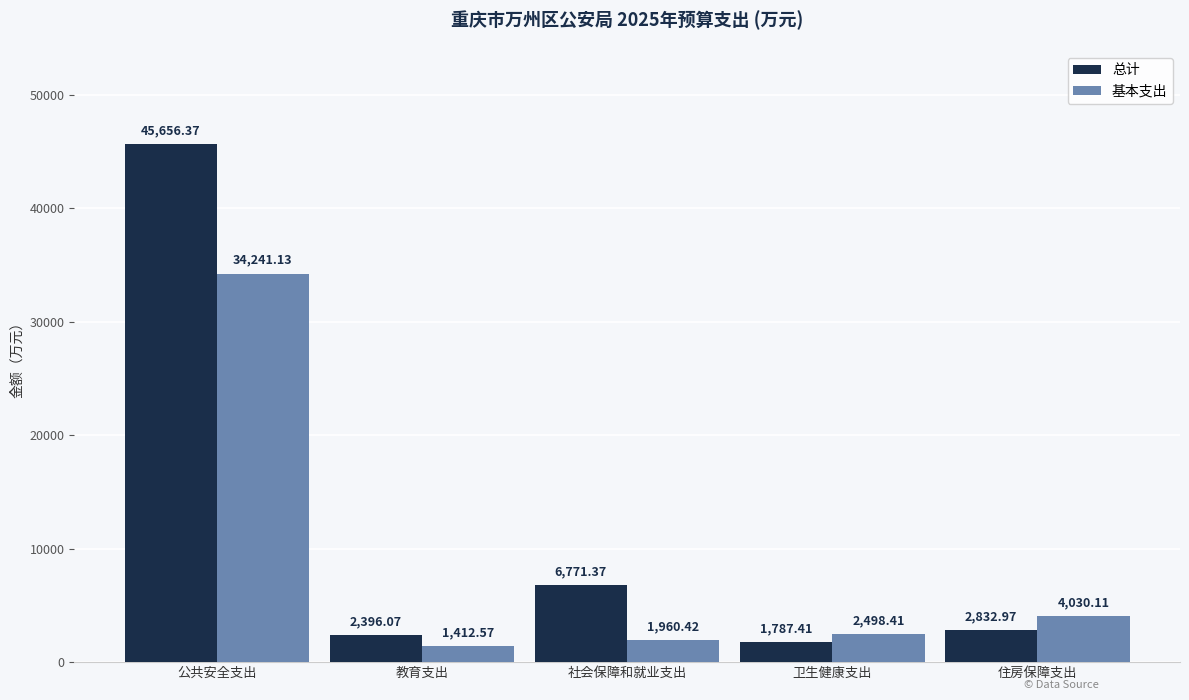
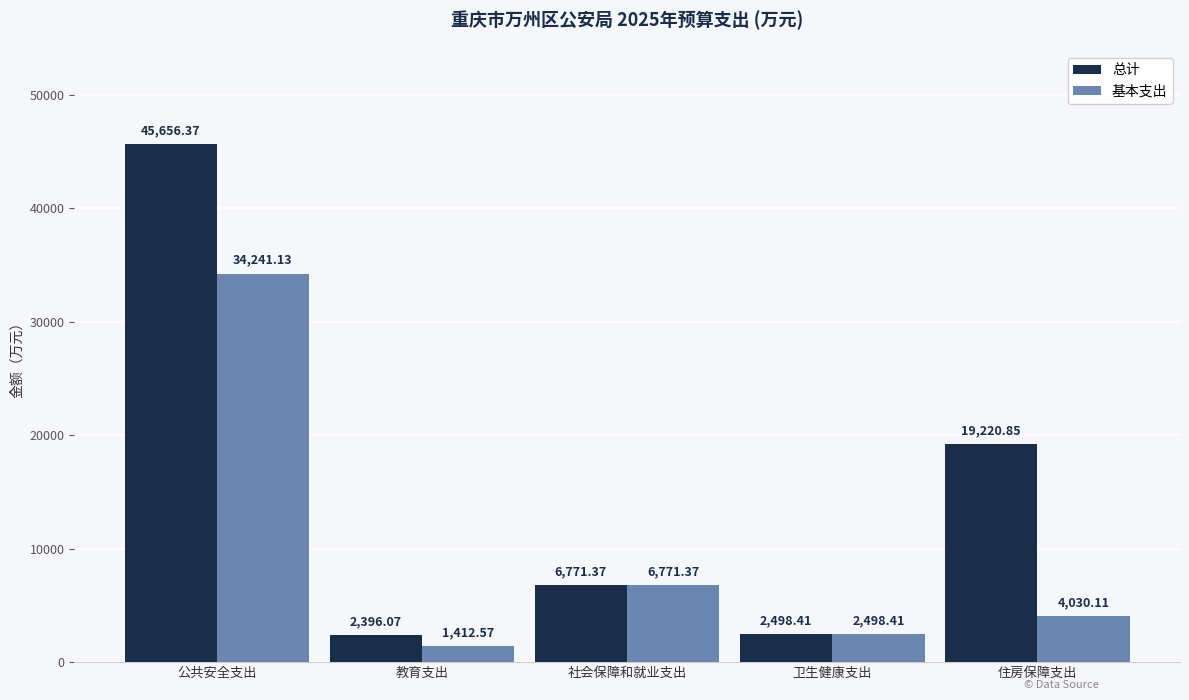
  {
    "总计": {
      "公共安全支出": "45,656.37",
      "教育支出": "2,396.07",
      "社会保障和就业支出": "6,771.37",
-     "卫生健康支出": "1,787.41",
-     "住房保障支出": "2,832.97"
+     "卫生健康支出": "2,498.41",
+     "住房保障支出": "19,220.85"
    },
    "基本支出": {
      "公共安全支出": "34,241.13",
      "教育支出": "1,412.57",
-     "社会保障和就业支出": "1,960.42",
+     "社会保障和就业支出": "6,771.37",
      "卫生健康支出": "2,498.41",
      "住房保障支出": "4,030.11"
    }
  }
